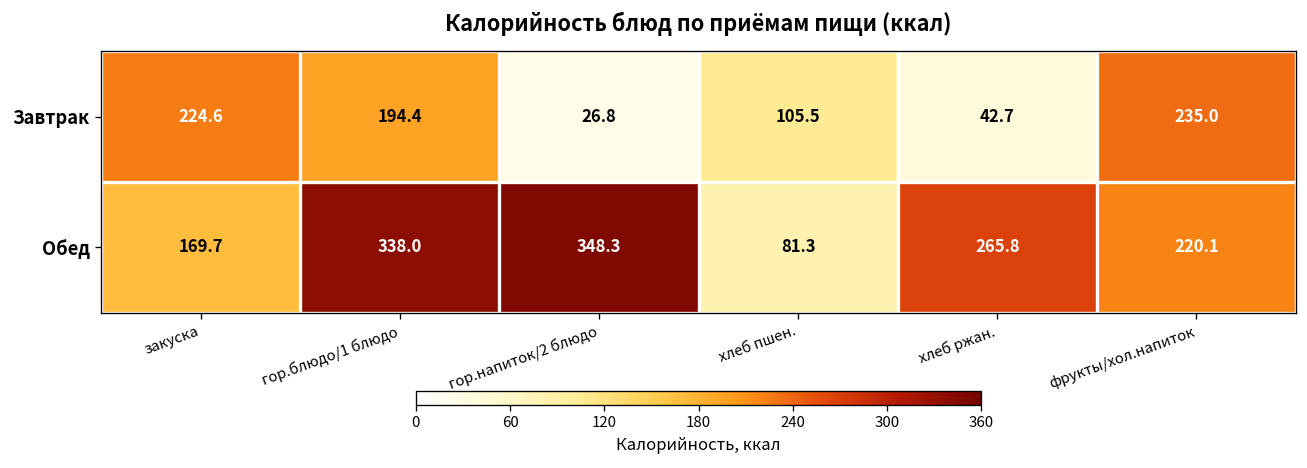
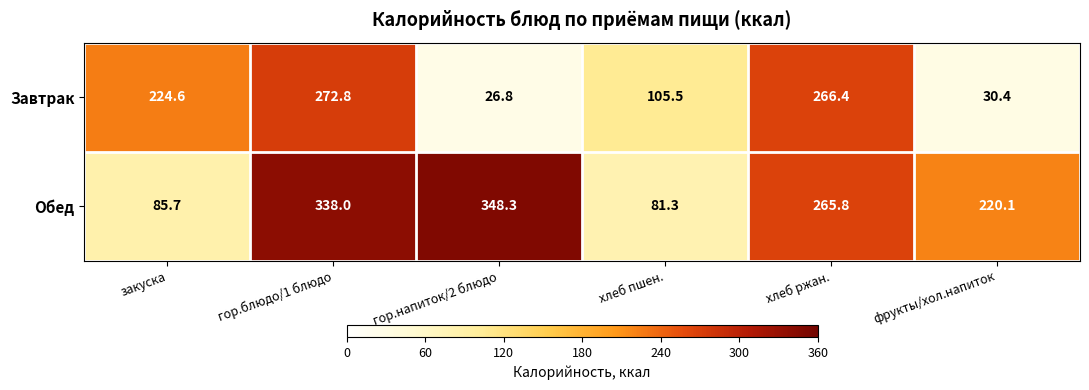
  {
    "Завтрак": {
      "закуска": 224.6,
-     "гор.блюдо/1 блюдо": 194.4,
+     "гор.блюдо/1 блюдо": 272.8,
      "гор.напиток/2 блюдо": 26.8,
      "хлеб пшен.": 105.5,
-     "хлеб ржан.": 42.7,
-     "фрукты/хол.напиток": 235.0
+     "хлеб ржан.": 266.4,
+     "фрукты/хол.напиток": 30.4
    },
    "Обед": {
-     "закуска": 169.7,
+     "закуска": 85.7,
      "гор.блюдо/1 блюдо": 338.0,
      "гор.напиток/2 блюдо": 348.3,
      "хлеб пшен.": 81.3,
      "хлеб ржан.": 265.8,
      "фрукты/хол.напиток": 220.1
    }
  }
